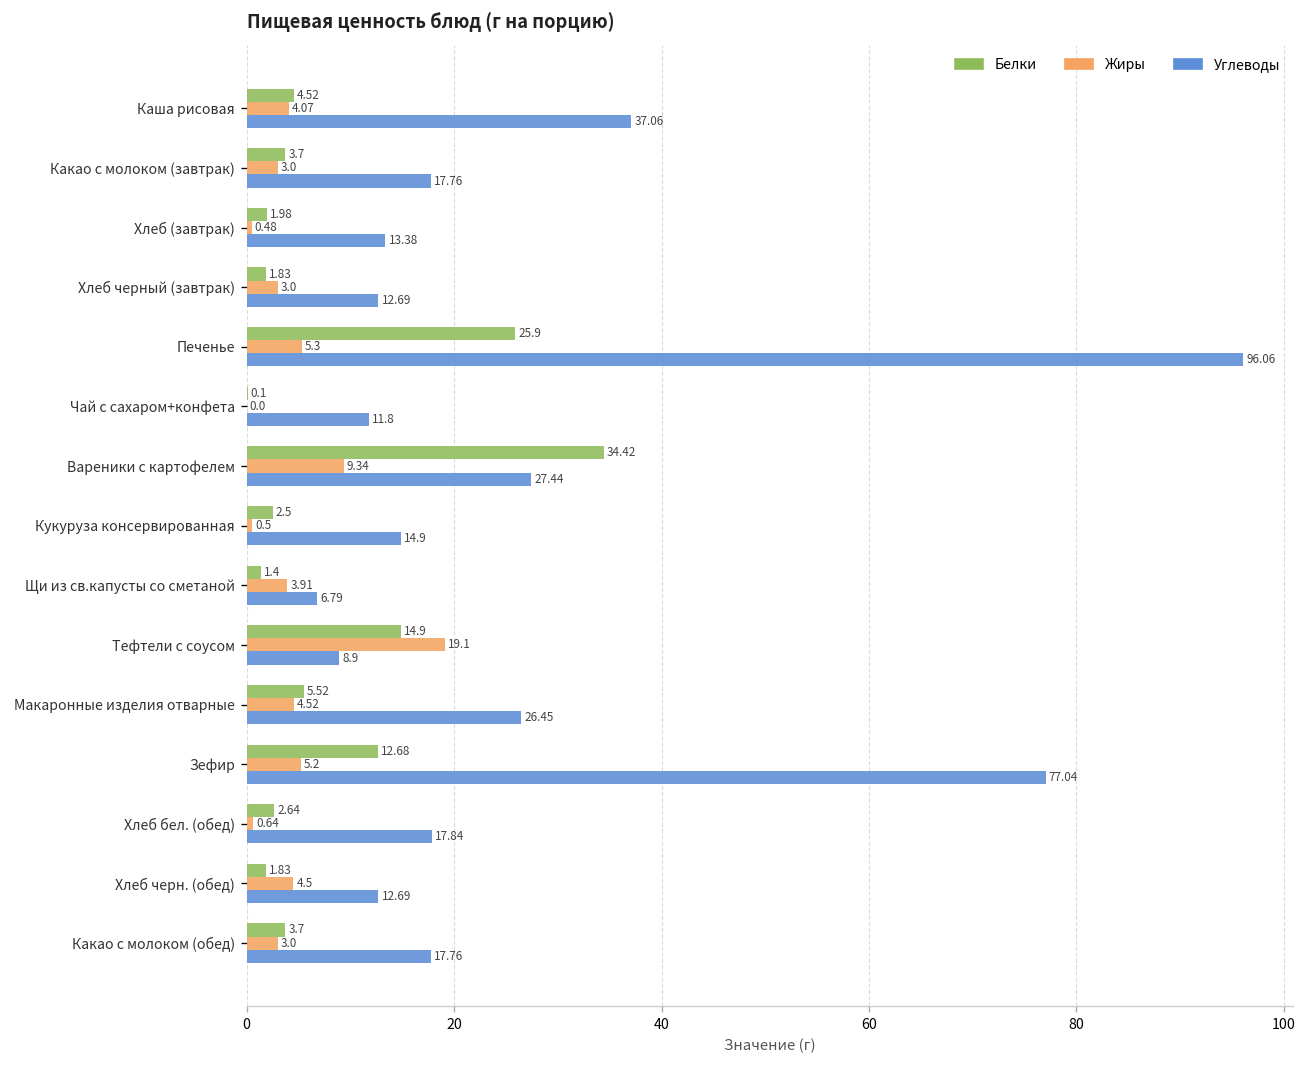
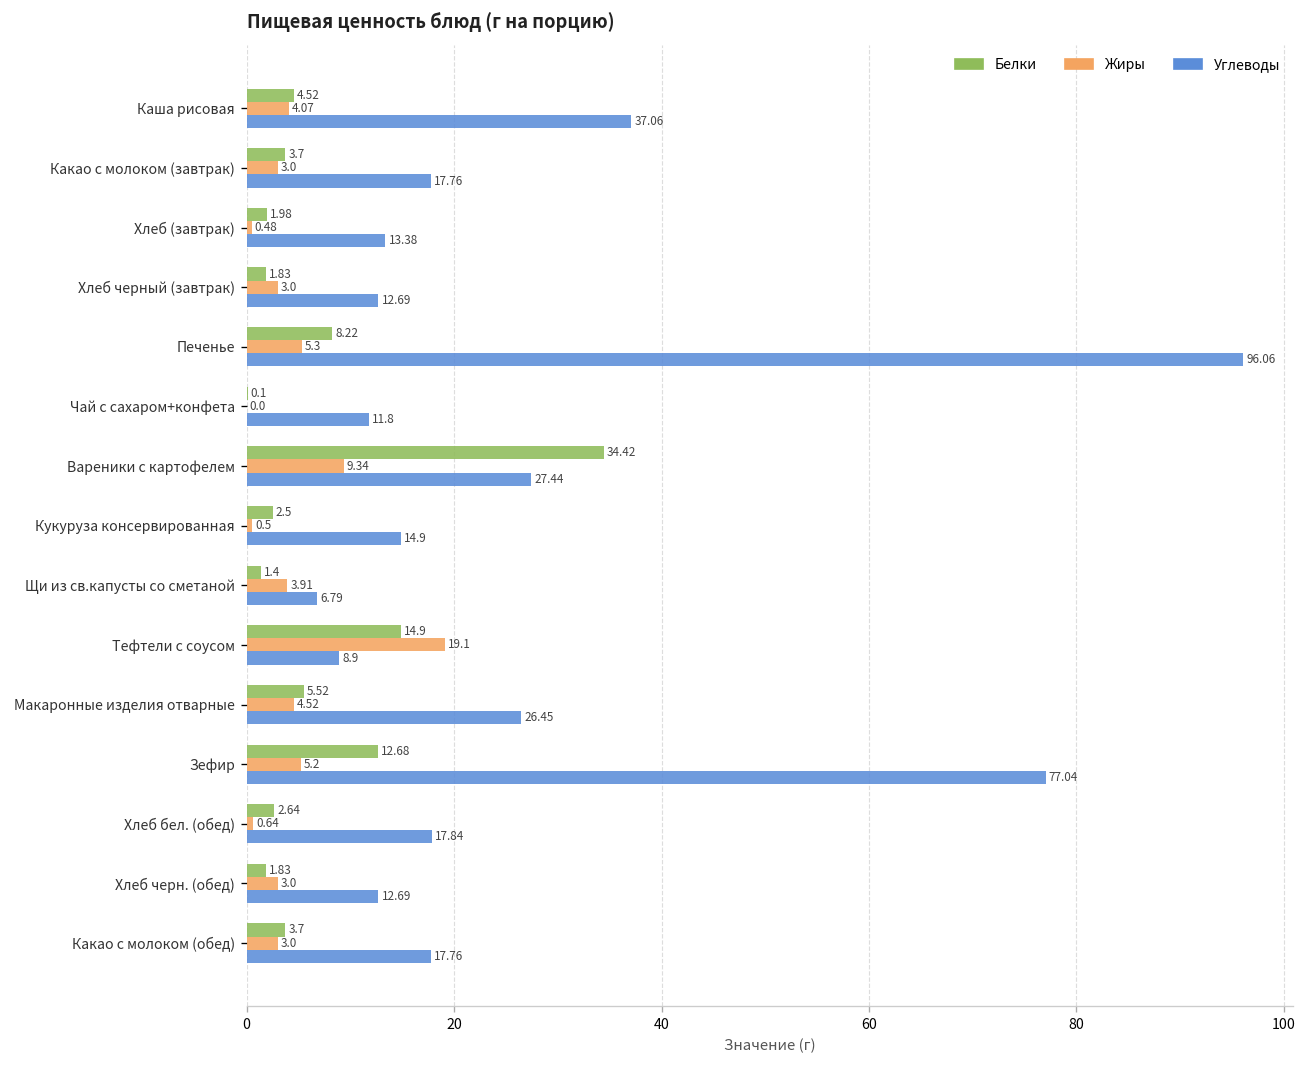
  {
    "Белки": {
      "Каша рисовая": 4.52,
      "Какао с молоком (завтрак)": 3.7,
      "Хлеб (завтрак)": 1.98,
      "Хлеб черный (завтрак)": 1.83,
-     "Печенье": 25.9,
+     "Печенье": 8.22,
      "Чай с сахаром+конфета": 0.1,
      "Вареники с картофелем": 34.42,
      "Кукуруза консервированная": 2.5,
      "Щи из св.капусты со сметаной": 1.4,
      "Тефтели с соусом": 14.9,
      "Макаронные изделия отварные": 5.52,
      "Зефир": 12.68,
      "Хлеб бел. (обед)": 2.64,
      "Хлеб черн. (обед)": 1.83,
      "Какао с молоком (обед)": 3.7
    },
    "Жиры": {
      "Каша рисовая": 4.07,
      "Какао с молоком (завтрак)": 3.0,
      "Хлеб (завтрак)": 0.48,
      "Хлеб черный (завтрак)": 3.0,
      "Печенье": 5.3,
      "Чай с сахаром+конфета": 0.0,
      "Вареники с картофелем": 9.34,
      "Кукуруза консервированная": 0.5,
      "Щи из св.капусты со сметаной": 3.91,
      "Тефтели с соусом": 19.1,
      "Макаронные изделия отварные": 4.52,
      "Зефир": 5.2,
      "Хлеб бел. (обед)": 0.64,
-     "Хлеб черн. (обед)": 4.5,
+     "Хлеб черн. (обед)": 3.0,
      "Какао с молоком (обед)": 3.0
    },
    "Углеводы": {
      "Каша рисовая": 37.06,
      "Какао с молоком (завтрак)": 17.76,
      "Хлеб (завтрак)": 13.38,
      "Хлеб черный (завтрак)": 12.69,
      "Печенье": 96.06,
      "Чай с сахаром+конфета": 11.8,
      "Вареники с картофелем": 27.44,
      "Кукуруза консервированная": 14.9,
      "Щи из св.капусты со сметаной": 6.79,
      "Тефтели с соусом": 8.9,
      "Макаронные изделия отварные": 26.45,
      "Зефир": 77.04,
      "Хлеб бел. (обед)": 17.84,
      "Хлеб черн. (обед)": 12.69,
      "Какао с молоком (обед)": 17.76
    }
  }
